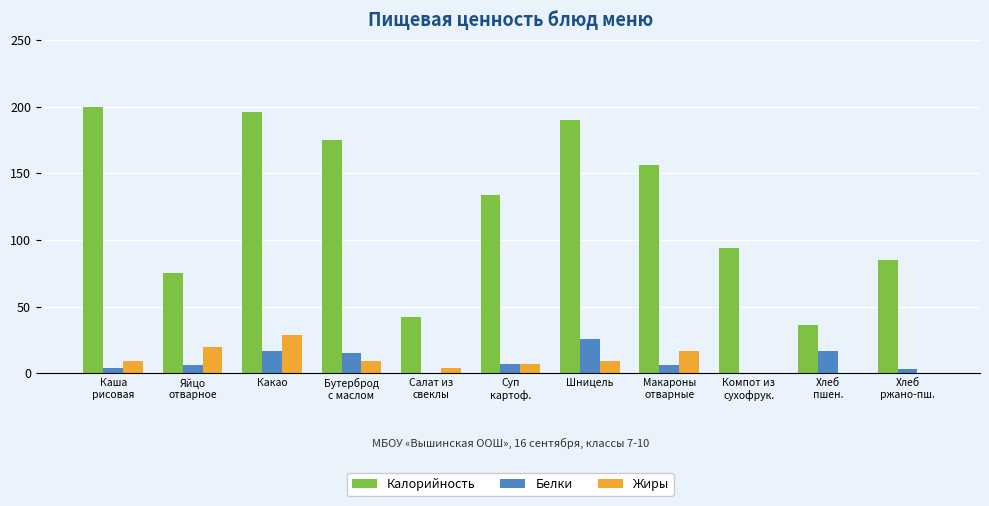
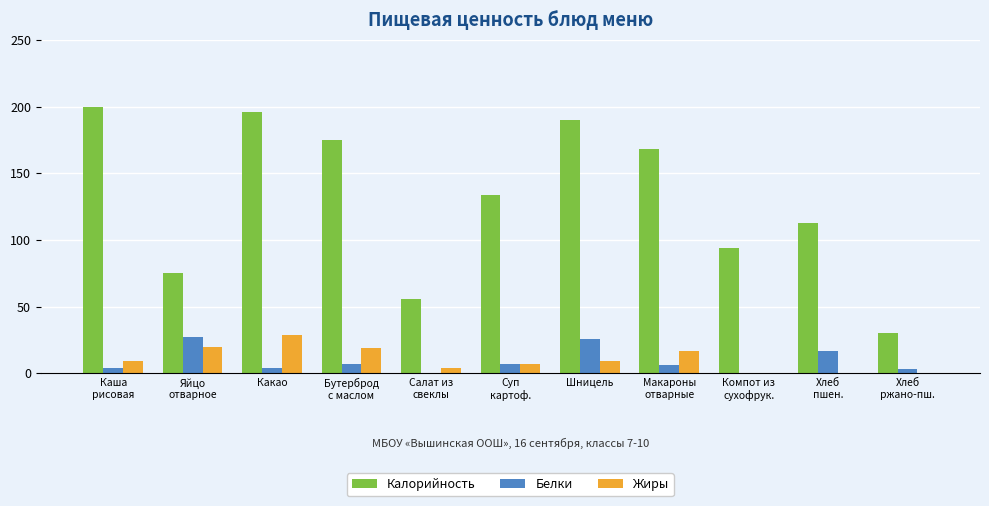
  {
    "Калорийность": {
      "Каша рисовая": 200,
      "Яйцо отварное": 75,
      "Какао": 196,
      "Бутерброд с маслом": 175,
-     "Салат из свеклы": 42,
+     "Салат из свеклы": 56,
      "Суп картоф.": 134,
      "Шницель": 190,
-     "Макароны отварные": 156,
+     "Макароны отварные": 168,
      "Компот из сухофрук.": 94,
-     "Хлеб пшен.": 36,
-     "Хлеб ржано-пш.": 85
+     "Хлеб пшен.": 113,
+     "Хлеб ржано-пш.": 30
    },
    "Белки": {
      "Каша рисовая": 4,
-     "Яйцо отварное": 6,
-     "Какао": 17,
-     "Бутерброд с маслом": 15,
+     "Яйцо отварное": 27,
+     "Какао": 4,
+     "Бутерброд с маслом": 7,
      "Салат из свеклы": 0,
      "Суп картоф.": 7,
      "Шницель": 26,
      "Макароны отварные": 6,
      "Компот из сухофрук.": 0,
      "Хлеб пшен.": 17,
      "Хлеб ржано-пш.": 3
    },
    "Жиры": {
      "Каша рисовая": 9,
      "Яйцо отварное": 20,
      "Какао": 29,
-     "Бутерброд с маслом": 9,
+     "Бутерброд с маслом": 19,
      "Салат из свеклы": 4,
      "Суп картоф.": 7,
      "Шницель": 9,
      "Макароны отварные": 17,
      "Компот из сухофрук.": 0,
      "Хлеб пшен.": 0,
      "Хлеб ржано-пш.": 0
    }
  }
